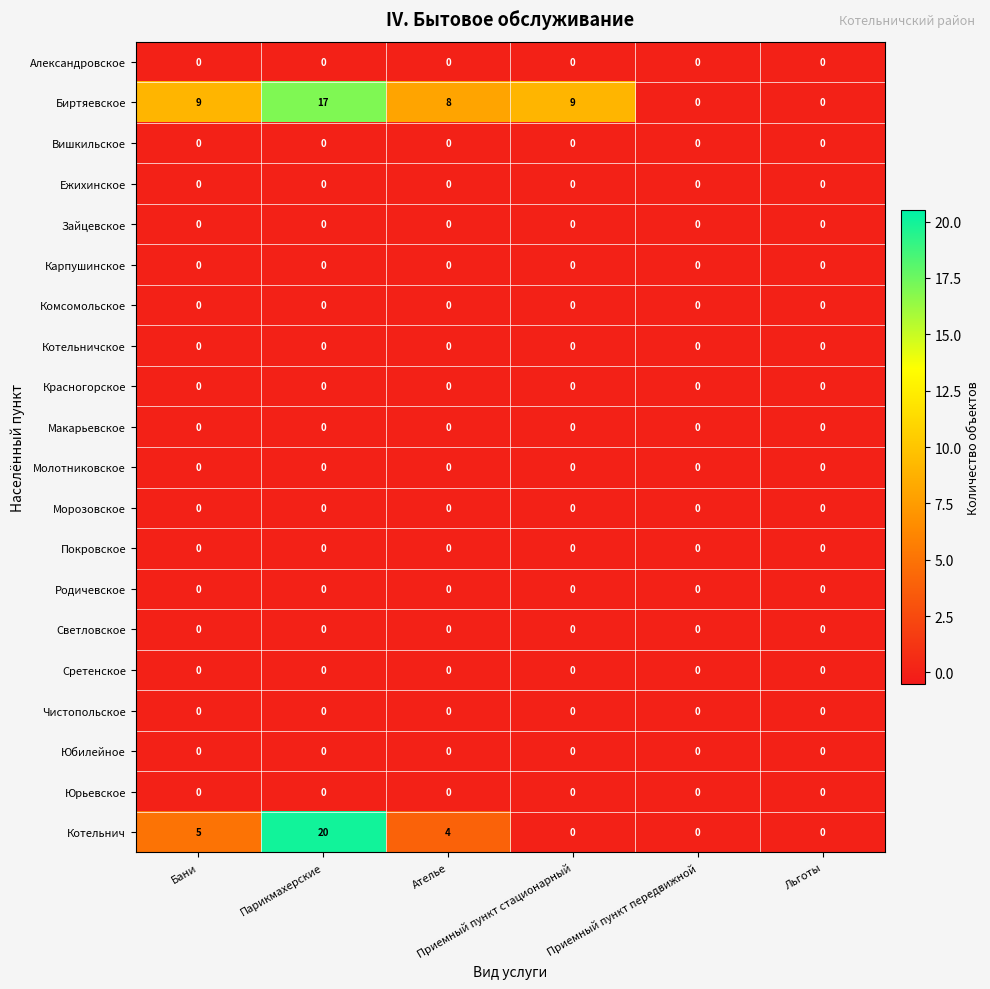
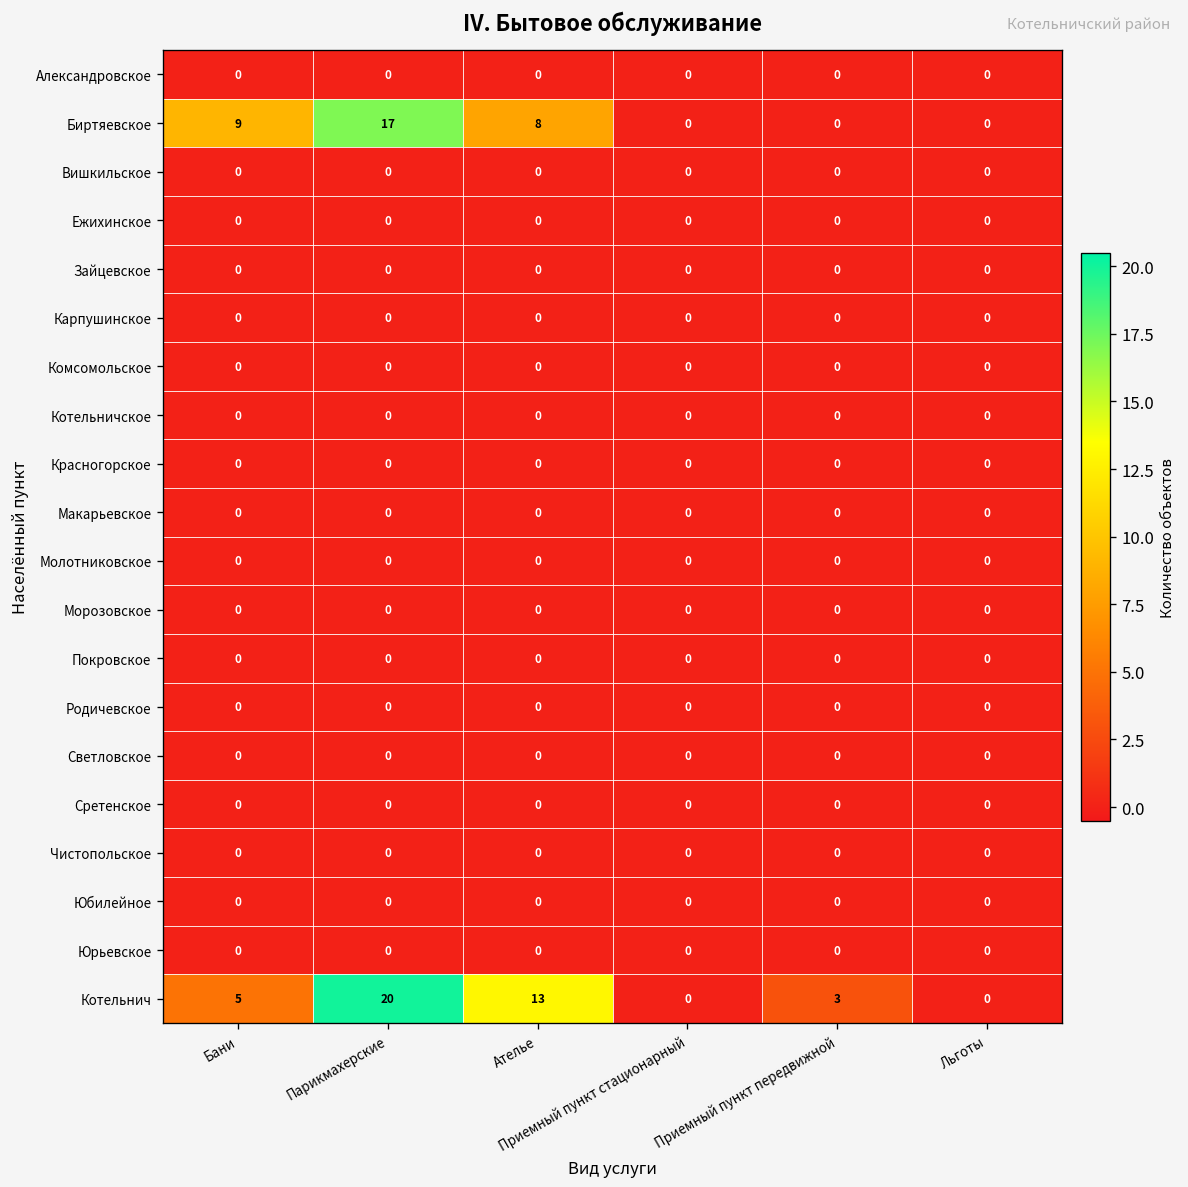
  {
    "Александровское": {
      "Бани": 0,
      "Парикмахерские": 0,
      "Ателье": 0,
      "Приемный пункт стационарный": 0,
      "Приемный пункт передвижной": 0,
      "Льготы": 0
    },
    "Биртяевское": {
      "Бани": 9,
      "Парикмахерские": 17,
      "Ателье": 8,
-     "Приемный пункт стационарный": 9,
+     "Приемный пункт стационарный": 0,
      "Приемный пункт передвижной": 0,
      "Льготы": 0
    },
    "Вишкильское": {
      "Бани": 0,
      "Парикмахерские": 0,
      "Ателье": 0,
      "Приемный пункт стационарный": 0,
      "Приемный пункт передвижной": 0,
      "Льготы": 0
    },
    "Ежихинское": {
      "Бани": 0,
      "Парикмахерские": 0,
      "Ателье": 0,
      "Приемный пункт стационарный": 0,
      "Приемный пункт передвижной": 0,
      "Льготы": 0
    },
    "Зайцевское": {
      "Бани": 0,
      "Парикмахерские": 0,
      "Ателье": 0,
      "Приемный пункт стационарный": 0,
      "Приемный пункт передвижной": 0,
      "Льготы": 0
    },
    "Карпушинское": {
      "Бани": 0,
      "Парикмахерские": 0,
      "Ателье": 0,
      "Приемный пункт стационарный": 0,
      "Приемный пункт передвижной": 0,
      "Льготы": 0
    },
    "Комсомольское": {
      "Бани": 0,
      "Парикмахерские": 0,
      "Ателье": 0,
      "Приемный пункт стационарный": 0,
      "Приемный пункт передвижной": 0,
      "Льготы": 0
    },
    "Котельничское": {
      "Бани": 0,
      "Парикмахерские": 0,
      "Ателье": 0,
      "Приемный пункт стационарный": 0,
      "Приемный пункт передвижной": 0,
      "Льготы": 0
    },
    "Красногорское": {
      "Бани": 0,
      "Парикмахерские": 0,
      "Ателье": 0,
      "Приемный пункт стационарный": 0,
      "Приемный пункт передвижной": 0,
      "Льготы": 0
    },
    "Макарьевское": {
      "Бани": 0,
      "Парикмахерские": 0,
      "Ателье": 0,
      "Приемный пункт стационарный": 0,
      "Приемный пункт передвижной": 0,
      "Льготы": 0
    },
    "Молотниковское": {
      "Бани": 0,
      "Парикмахерские": 0,
      "Ателье": 0,
      "Приемный пункт стационарный": 0,
      "Приемный пункт передвижной": 0,
      "Льготы": 0
    },
    "Морозовское": {
      "Бани": 0,
      "Парикмахерские": 0,
      "Ателье": 0,
      "Приемный пункт стационарный": 0,
      "Приемный пункт передвижной": 0,
      "Льготы": 0
    },
    "Покровское": {
      "Бани": 0,
      "Парикмахерские": 0,
      "Ателье": 0,
      "Приемный пункт стационарный": 0,
      "Приемный пункт передвижной": 0,
      "Льготы": 0
    },
    "Родичевское": {
      "Бани": 0,
      "Парикмахерские": 0,
      "Ателье": 0,
      "Приемный пункт стационарный": 0,
      "Приемный пункт передвижной": 0,
      "Льготы": 0
    },
    "Светловское": {
      "Бани": 0,
      "Парикмахерские": 0,
      "Ателье": 0,
      "Приемный пункт стационарный": 0,
      "Приемный пункт передвижной": 0,
      "Льготы": 0
    },
    "Сретенское": {
      "Бани": 0,
      "Парикмахерские": 0,
      "Ателье": 0,
      "Приемный пункт стационарный": 0,
      "Приемный пункт передвижной": 0,
      "Льготы": 0
    },
    "Чистопольское": {
      "Бани": 0,
      "Парикмахерские": 0,
      "Ателье": 0,
      "Приемный пункт стационарный": 0,
      "Приемный пункт передвижной": 0,
      "Льготы": 0
    },
    "Юбилейное": {
      "Бани": 0,
      "Парикмахерские": 0,
      "Ателье": 0,
      "Приемный пункт стационарный": 0,
      "Приемный пункт передвижной": 0,
      "Льготы": 0
    },
    "Юрьевское": {
      "Бани": 0,
      "Парикмахерские": 0,
      "Ателье": 0,
      "Приемный пункт стационарный": 0,
      "Приемный пункт передвижной": 0,
      "Льготы": 0
    },
    "Котельнич": {
      "Бани": 5,
      "Парикмахерские": 20,
-     "Ателье": 4,
+     "Ателье": 13,
      "Приемный пункт стационарный": 0,
-     "Приемный пункт передвижной": 0,
+     "Приемный пункт передвижной": 3,
      "Льготы": 0
    }
  }
